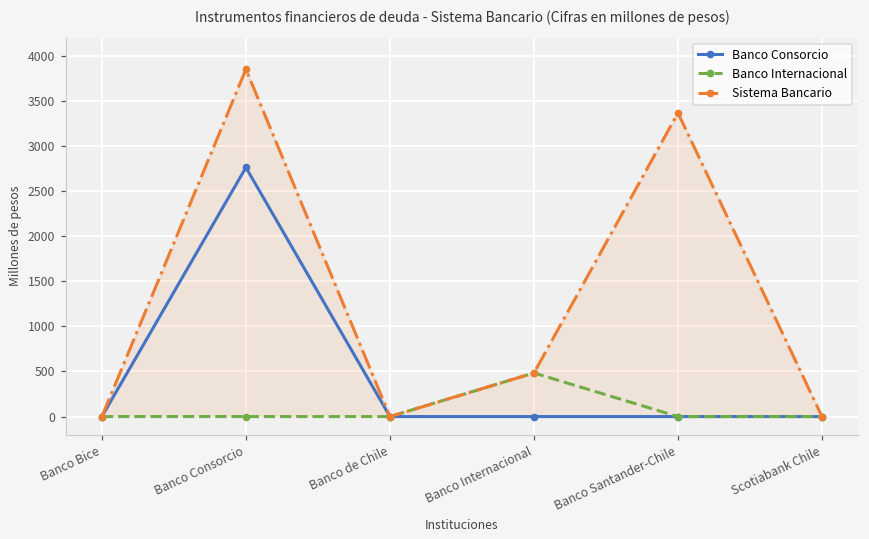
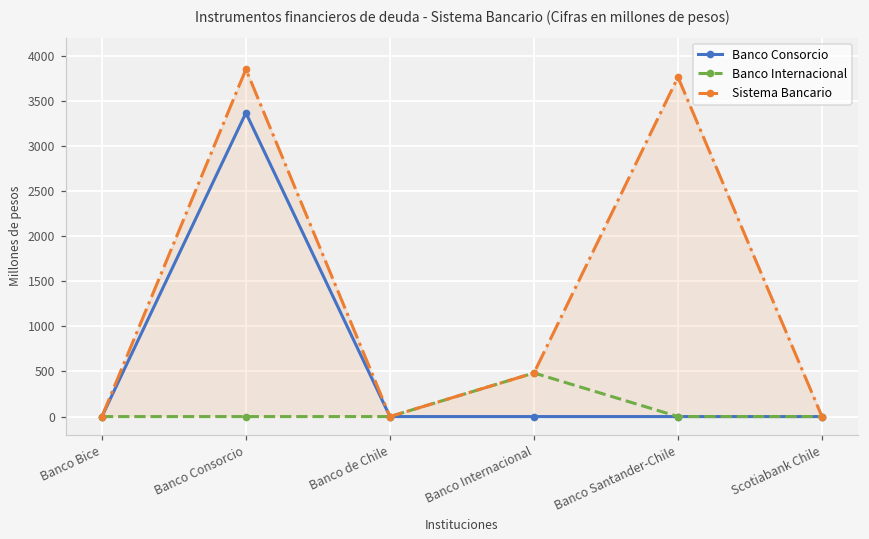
  {
    "Banco Consorcio": {
-     "Banco Consorcio": 2800,
+     "Banco Consorcio": 3400,
      "Banco Internacional": 0
    },
    "Banco Internacional": {
      "Banco Consorcio": 0
    },
    "Sistema Bancario": {
      "Banco Consorcio": 3800,
-     "Banco Santander-Chile": 3400
+     "Banco Santander-Chile": 3800
    }
  }
